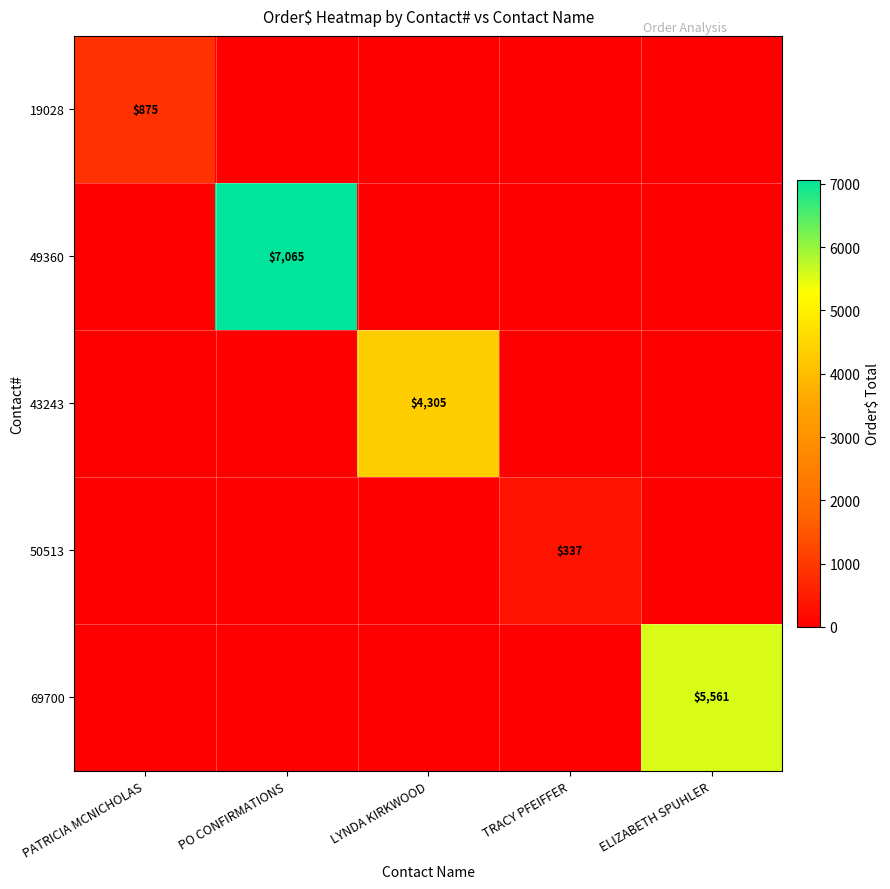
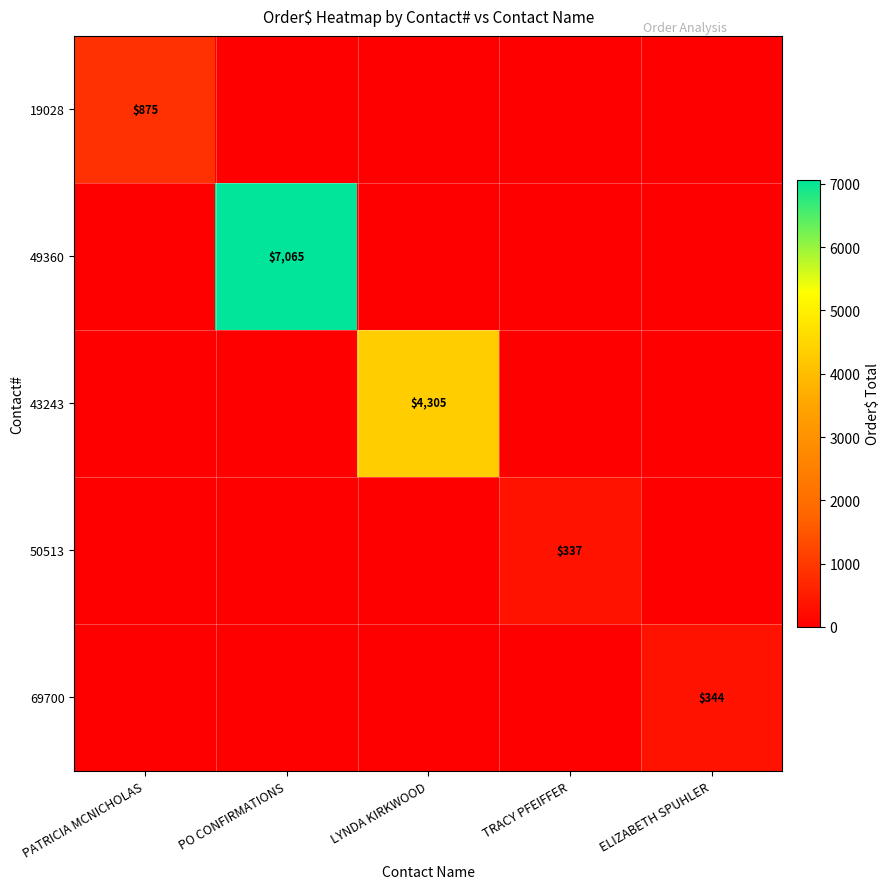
  {
    "19028": {
      "PATRICIA MCNICHOLAS": "$875"
    },
    "49360": {
      "PO CONFIRMATIONS": "$7,065"
    },
    "43243": {
      "LYNDA KIRKWOOD": "$4,305"
    },
    "50513": {
      "TRACY PFEIFFER": "$337"
    },
    "69700": {
-     "ELIZABETH SPUHLER": "$5,561"
+     "ELIZABETH SPUHLER": "$344"
    }
  }
